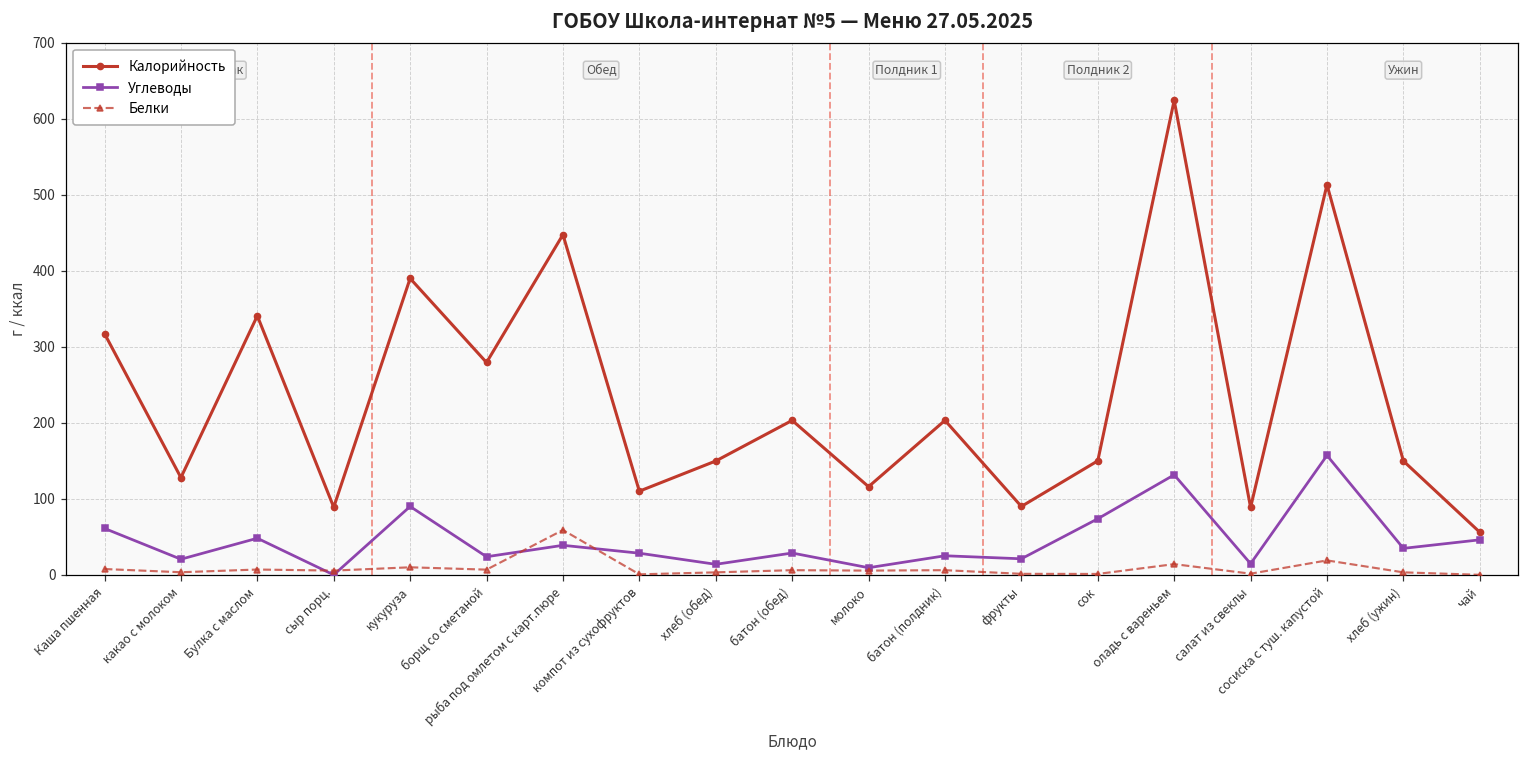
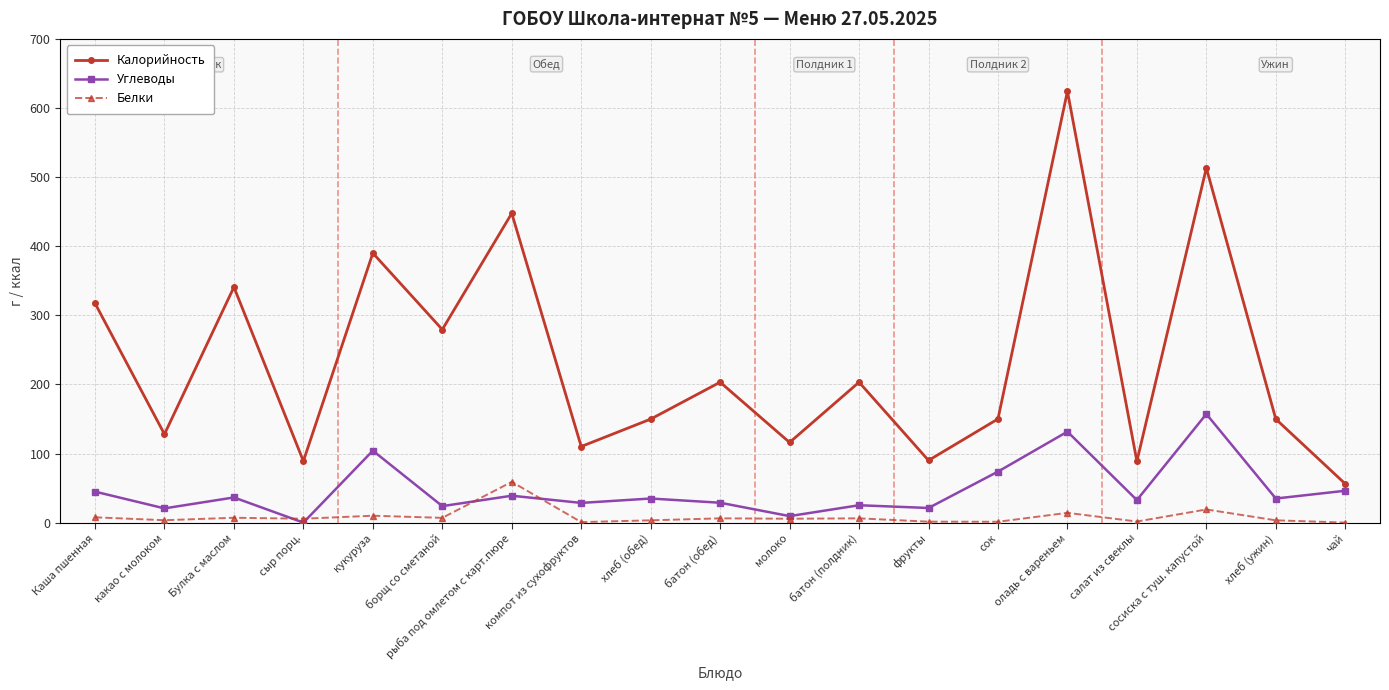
  {
    "Углеводы": {
-     "Каша пшенная": 60,
+     "Каша пшенная": 40,
      "какао с молоком": 20,
-     "Булка с маслом": 50,
+     "Булка с маслом": 40,
      "сыр порц.": 0,
-     "кукуруза": 90,
+     "кукуруза": 100,
      "борщ со сметаной": 20,
      "рыба под омлетом с карт.пюре": 40,
      "компот из сухофруктов": 30,
-     "хлеб (обед)": 10,
+     "хлеб (обед)": 30,
      "батон (обед)": 30,
      "молоко": 10,
      "батон (полдник)": 30,
      "фрукты": 20,
      "сок": 70,
      "оладь с вареньем": 130,
-     "салат из свеклы": 10,
+     "салат из свеклы": 30,
      "сосиска с туш. капустой": 160,
      "хлеб (ужин)": 30,
      "чай": 50
    }
  }
